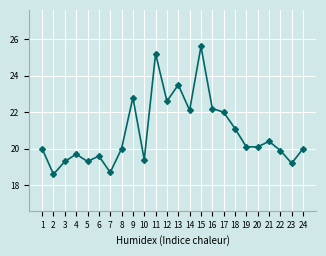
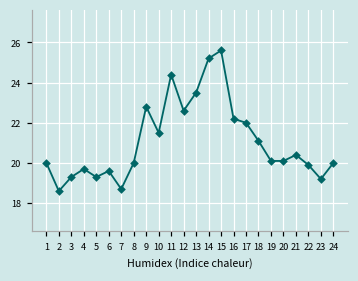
  {
    "1": 20.0,
    "2": 18.6,
    "3": 19.3,
    "4": 19.7,
    "5": 19.3,
    "6": 19.6,
    "7": 18.7,
    "8": 20.0,
    "9": 22.8,
-   "10": 19.4,
-   "11": 25.2,
+   "10": 21.5,
+   "11": 24.4,
    "12": 22.6,
    "13": 23.5,
-   "14": 22.1,
+   "14": 25.2,
    "15": 25.6,
    "16": 22.2,
    "17": 22.0,
    "18": 21.1,
    "19": 20.1,
    "20": 20.1,
    "21": 20.4,
    "22": 19.9,
    "23": 19.2,
    "24": 20.0
  }
